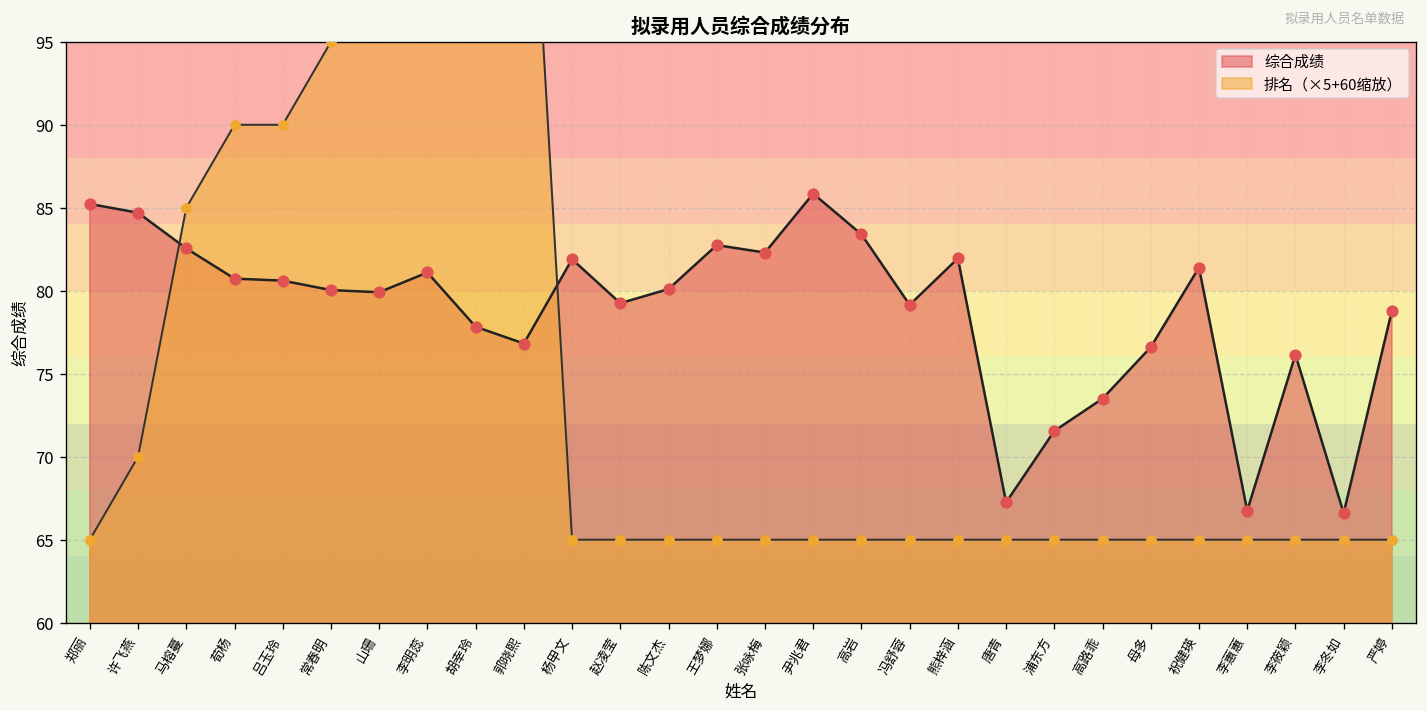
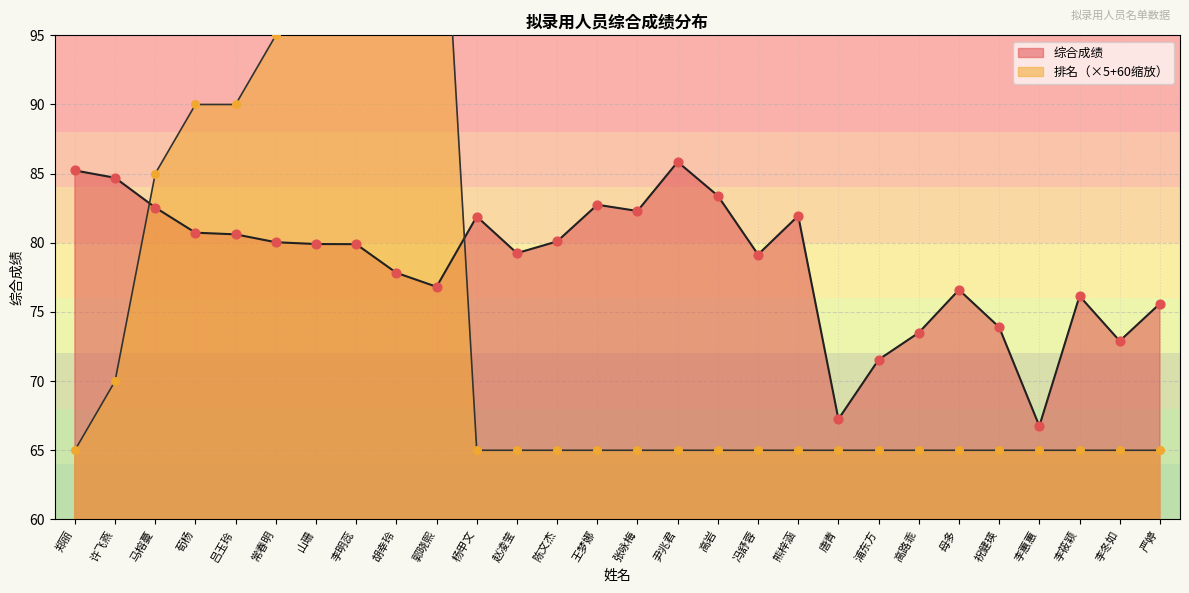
  {
    "综合成绩": {
      "郑丽": 85.2,
      "许飞燕": 84.7,
      "马榕蔓": 82.6,
      "荀杨": 80.7,
      "吕玉玲": 80.6,
      "常春明": 80.0,
      "山珊": 79.9,
-     "李明蕊": 81.1,
+     "李明蕊": 79.9,
      "胡幸玲": 77.8,
      "郭晓熙": 76.8,
      "杨甲文": 81.9,
      "赵凌莹": 79.3,
      "陈文杰": 80.1,
      "王梦娜": 82.8,
      "张咏梅": 82.3,
      "尹兆君": 85.9,
      "高岩": 83.4,
      "冯舒蓉": 79.2,
      "熊梓涵": 82.0,
      "唐青": 67.3,
      "浦东方": 71.6,
      "高路乖": 73.5,
      "母多": 76.6,
-     "祝健瑛": 81.4,
+     "祝健瑛": 73.9,
      "李蕙蕙": 66.8,
      "李筱颖": 76.2,
-     "李冬如": 66.6,
-     "严婷": 78.8
+     "李冬如": 72.9,
+     "严婷": 75.6
    },
    "排名（×5+60缩放）": {
      "郑丽": 65.0,
      "许飞燕": 70.0,
      "马榕蔓": 85.0,
      "荀杨": 90.0,
      "吕玉玲": 90.0,
      "常春明": 95.0,
      "杨甲文": 65.0,
      "赵凌莹": 65.0,
      "陈文杰": 65.0,
      "王梦娜": 65.0,
      "张咏梅": 65.0,
      "尹兆君": 65.0,
      "高岩": 65.0,
      "冯舒蓉": 65.0,
      "熊梓涵": 65.0,
      "唐青": 65.0,
      "浦东方": 65.0,
      "高路乖": 65.0,
      "母多": 65.0,
      "祝健瑛": 65.0,
      "李蕙蕙": 65.0,
      "李筱颖": 65.0,
      "李冬如": 65.0,
      "严婷": 65.0
    }
  }
